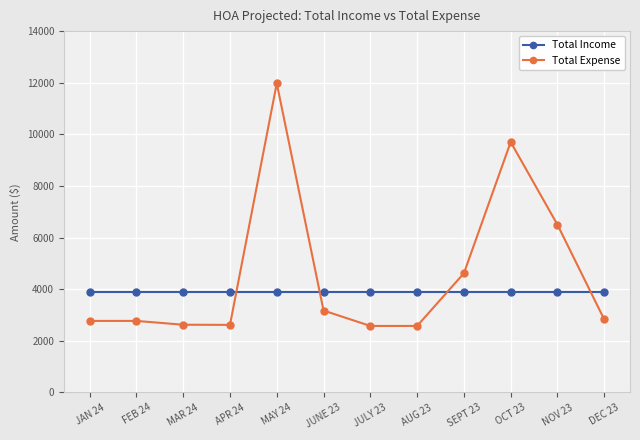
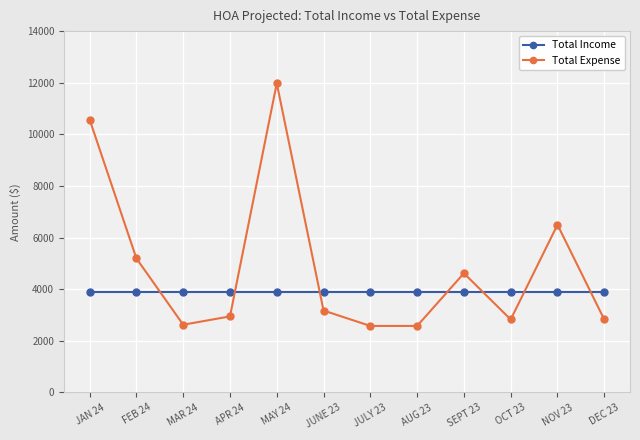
  {
    "Total Income": {
      "JAN 24": 3900,
      "FEB 24": 3900,
      "MAR 24": 3900,
      "APR 24": 3900,
      "MAY 24": 3900,
      "JUNE 23": 3900,
      "JULY 23": 3900,
      "AUG 23": 3900,
      "SEPT 23": 3900,
      "OCT 23": 3900,
      "NOV 23": 3900,
      "DEC 23": 3900
    },
    "Total Expense": {
-     "JAN 24": 2800,
-     "FEB 24": 2800,
+     "JAN 24": 10600,
+     "FEB 24": 5200,
      "MAR 24": 2600,
-     "APR 24": 2600,
+     "APR 24": 2900,
      "MAY 24": 12000,
      "JUNE 23": 3200,
      "JULY 23": 2600,
      "AUG 23": 2600,
      "SEPT 23": 4600,
-     "OCT 23": 9700,
+     "OCT 23": 2800,
      "NOV 23": 6500,
      "DEC 23": 2800
    }
  }
